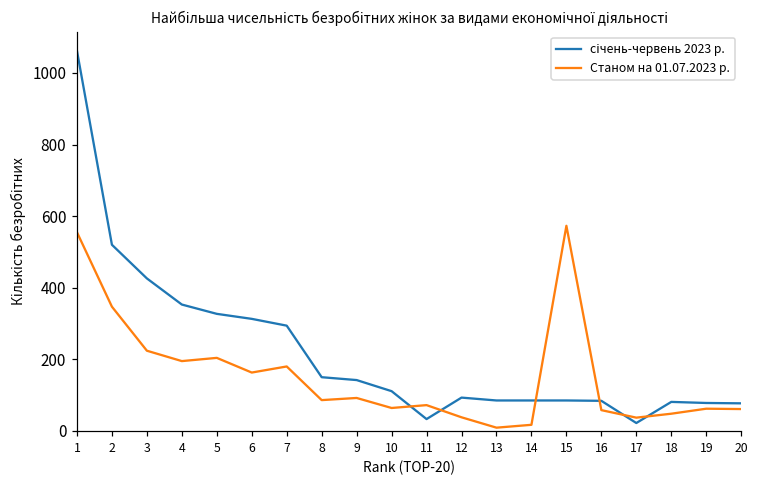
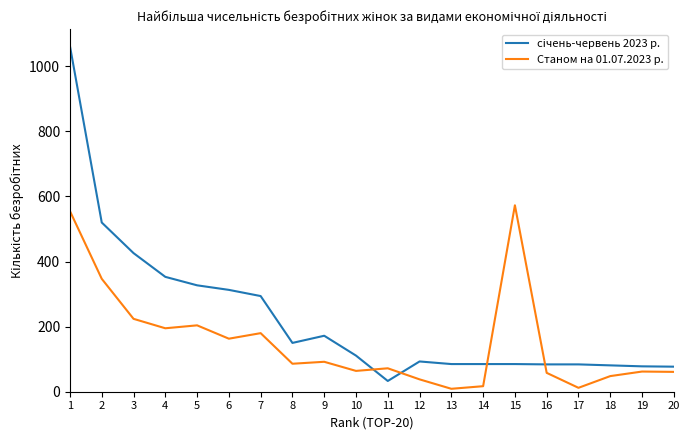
  {
    "січень-червень 2023 р.": {
      "1": 1060,
      "2": 520,
      "3": 430,
      "4": 350,
      "5": 330,
      "6": 310,
      "7": 290,
      "8": 150,
-     "9": 140,
+     "9": 170,
      "10": 110,
      "11": 30,
      "12": 90,
      "13": 90,
      "14": 90,
      "15": 90,
      "16": 80,
-     "17": 20,
+     "17": 80,
      "18": 80,
      "19": 80,
      "20": 80
    },
    "Станом на 01.07.2023 р.": {
      "1": 560,
      "2": 350,
      "3": 220,
      "4": 200,
      "5": 200,
      "6": 160,
      "7": 180,
      "8": 90,
      "9": 90,
      "10": 60,
      "11": 70,
      "12": 40,
      "13": 10,
      "14": 20,
      "15": 570,
      "16": 60,
-     "17": 40,
+     "17": 10,
      "18": 50,
      "19": 60,
      "20": 60
    }
  }
